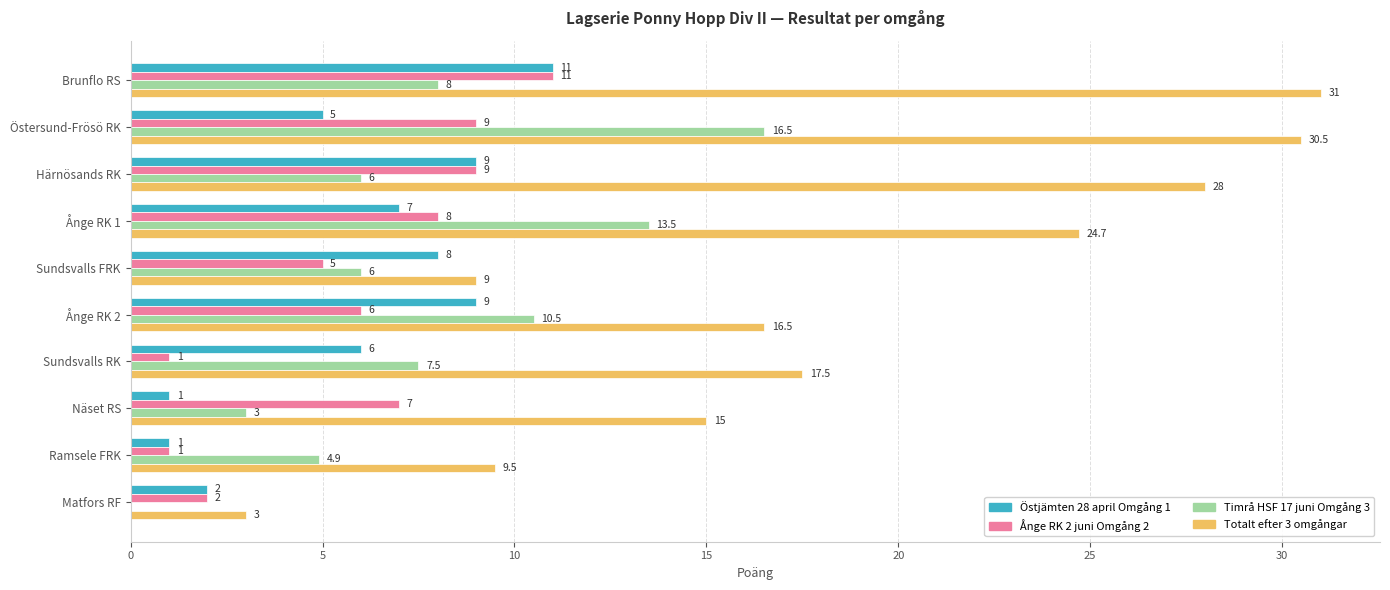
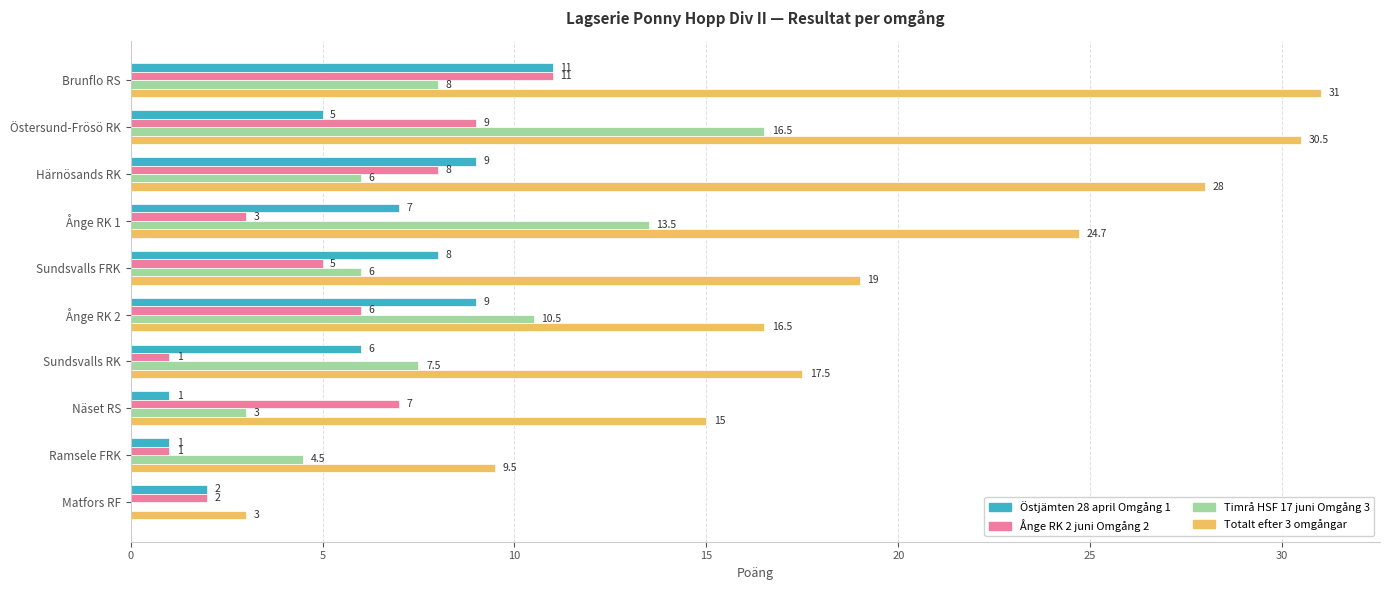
  {
    "Östjämten 28 april Omgång 1": {
      "Östersund-Frösö RK": 5,
      "Ånge RK 1": 7,
      "Sundsvalls FRK": 8,
      "Ånge RK 2": 9,
      "Sundsvalls RK": 6,
      "Näset RS": 1,
      "Matfors RF": 2
    },
    "Ånge RK 2 juni Omgång 2": {
      "Östersund-Frösö RK": 9,
-     "Härnösands RK": 9,
-     "Ånge RK 1": 8,
+     "Härnösands RK": 8,
+     "Ånge RK 1": 3,
      "Sundsvalls FRK": 5,
      "Ånge RK 2": 6,
      "Sundsvalls RK": 1,
      "Näset RS": 7,
      "Matfors RF": 2
    },
    "Timrå HSF 17 juni Omgång 3": {
      "Brunflo RS": 8,
      "Östersund-Frösö RK": 16.5,
      "Härnösands RK": 6,
      "Ånge RK 1": 13.5,
      "Sundsvalls FRK": 6,
      "Ånge RK 2": 10.5,
      "Sundsvalls RK": 7.5,
      "Näset RS": 3,
-     "Ramsele FRK": 4.9
+     "Ramsele FRK": 4.5
    },
    "Totalt efter 3 omgångar": {
      "Brunflo RS": 31,
      "Östersund-Frösö RK": 30.5,
      "Härnösands RK": 28,
      "Ånge RK 1": 24.7,
-     "Sundsvalls FRK": 9,
+     "Sundsvalls FRK": 19,
      "Ånge RK 2": 16.5,
      "Sundsvalls RK": 17.5,
      "Näset RS": 15,
      "Ramsele FRK": 9.5,
      "Matfors RF": 3
    }
  }
